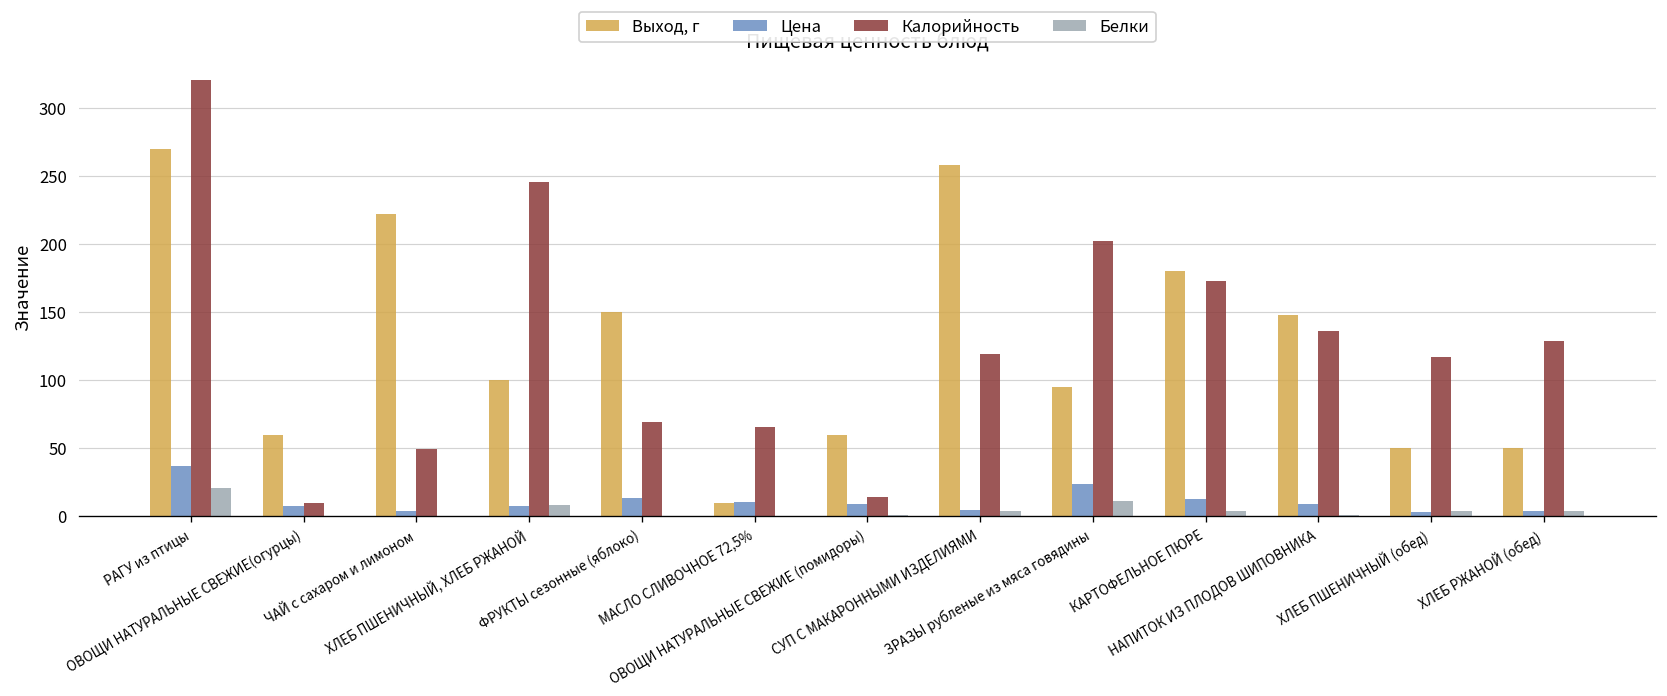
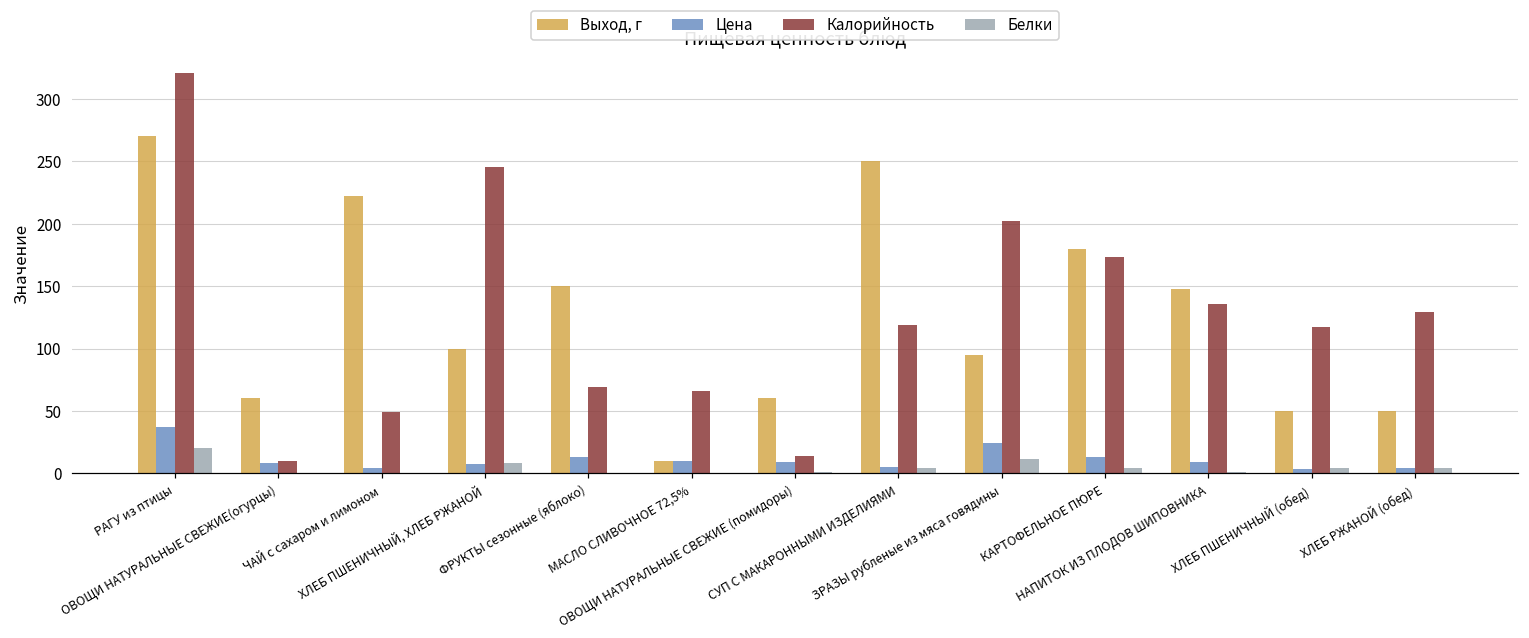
  {
    "Выход, г": {
      "РАГУ из птицы": 270,
      "ОВОЩИ НАТУРАЛЬНЫЕ СВЕЖИЕ(огурцы)": 60,
      "ЧАЙ с сахаром и лимоном": 222,
      "ХЛЕБ ПШЕНИЧНЫЙ, ХЛЕБ РЖАНОЙ": 100,
      "ФРУКТЫ сезонные (яблоко)": 150,
      "МАСЛО СЛИВОЧНОЕ 72,5%": 10,
      "ОВОЩИ НАТУРАЛЬНЫЕ СВЕЖИЕ (помидоры)": 60,
-     "СУП С МАКАРОННЫМИ ИЗДЕЛИЯМИ": 258,
+     "СУП С МАКАРОННЫМИ ИЗДЕЛИЯМИ": 250,
      "ЗРАЗЫ рубленые из мяса говядины": 95,
      "КАРТОФЕЛЬНОЕ ПЮРЕ": 180,
      "НАПИТОК ИЗ ПЛОДОВ ШИПОВНИКА": 148,
      "ХЛЕБ ПШЕНИЧНЫЙ (обед)": 50,
      "ХЛЕБ РЖАНОЙ (обед)": 50
    },
    "Калорийность": {
      "РАГУ из птицы": 321,
      "ОВОЩИ НАТУРАЛЬНЫЕ СВЕЖИЕ(огурцы)": 10,
      "ЧАЙ с сахаром и лимоном": 50,
      "ХЛЕБ ПШЕНИЧНЫЙ, ХЛЕБ РЖАНОЙ": 246,
      "ФРУКТЫ сезонные (яблоко)": 70,
      "МАСЛО СЛИВОЧНОЕ 72,5%": 66,
      "ОВОЩИ НАТУРАЛЬНЫЕ СВЕЖИЕ (помидоры)": 14,
      "СУП С МАКАРОННЫМИ ИЗДЕЛИЯМИ": 119,
      "ЗРАЗЫ рубленые из мяса говядины": 203,
      "КАРТОФЕЛЬНОЕ ПЮРЕ": 173,
      "НАПИТОК ИЗ ПЛОДОВ ШИПОВНИКА": 136,
      "ХЛЕБ ПШЕНИЧНЫЙ (обед)": 117,
      "ХЛЕБ РЖАНОЙ (обед)": 129
    }
  }
